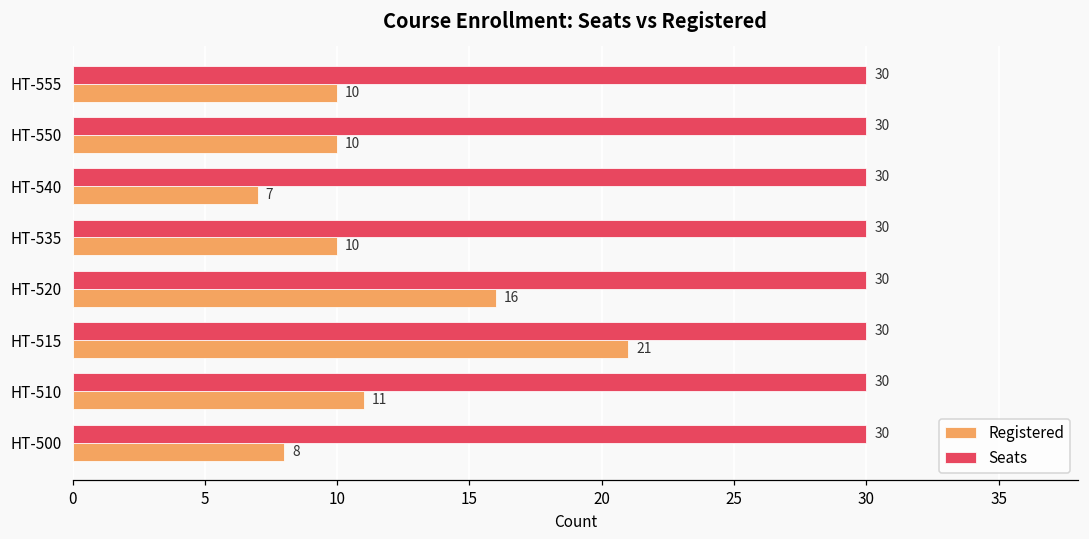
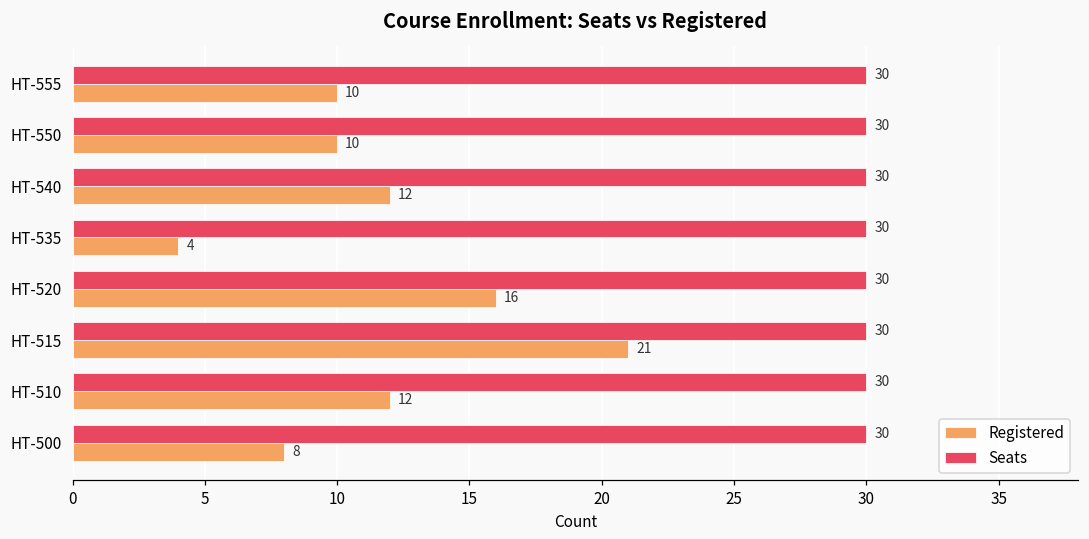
  {
    "Registered": {
      "HT-555": 10,
      "HT-550": 10,
-     "HT-540": 7,
-     "HT-535": 10,
+     "HT-540": 12,
+     "HT-535": 4,
      "HT-520": 16,
      "HT-515": 21,
-     "HT-510": 11,
+     "HT-510": 12,
      "HT-500": 8
    },
    "Seats": {
      "HT-555": 30,
      "HT-550": 30,
      "HT-540": 30,
      "HT-535": 30,
      "HT-520": 30,
      "HT-515": 30,
      "HT-510": 30,
      "HT-500": 30
    }
  }
